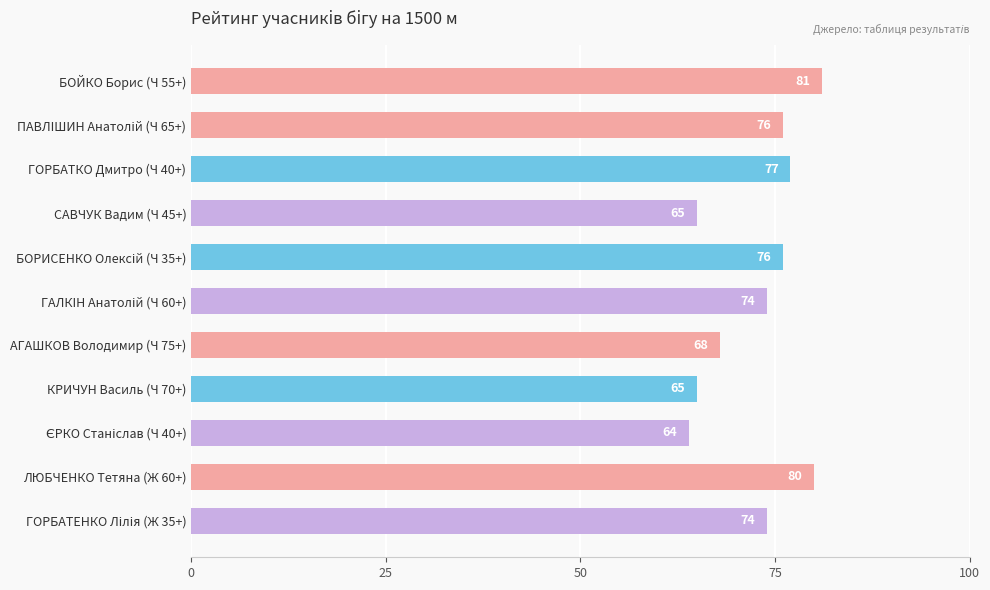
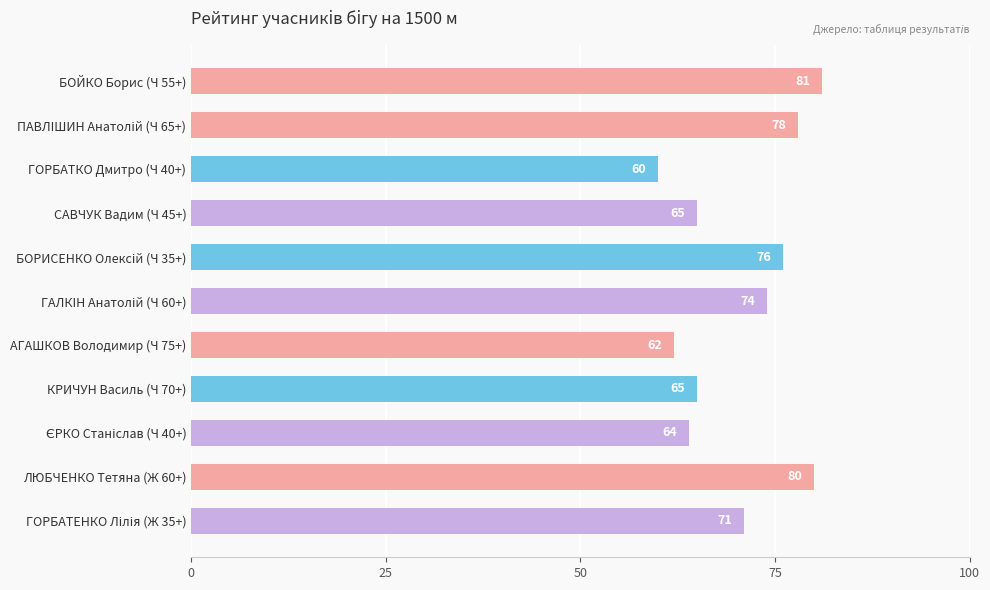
  {
    "БОЙКО Борис (Ч 55+)": 81,
-   "ПАВЛІШИН Анатолій (Ч 65+)": 76,
-   "ГОРБАТКО Дмитро (Ч 40+)": 77,
+   "ПАВЛІШИН Анатолій (Ч 65+)": 78,
+   "ГОРБАТКО Дмитро (Ч 40+)": 60,
    "САВЧУК Вадим (Ч 45+)": 65,
    "БОРИСЕНКО Олексій (Ч 35+)": 76,
    "ГАЛКІН Анатолій (Ч 60+)": 74,
-   "АГАШКОВ Володимир (Ч 75+)": 68,
+   "АГАШКОВ Володимир (Ч 75+)": 62,
    "КРИЧУН Василь (Ч 70+)": 65,
    "ЄРКО Станіслав (Ч 40+)": 64,
    "ЛЮБЧЕНКО Тетяна (Ж 60+)": 80,
-   "ГОРБАТЕНКО Лілія (Ж 35+)": 74
+   "ГОРБАТЕНКО Лілія (Ж 35+)": 71
  }
